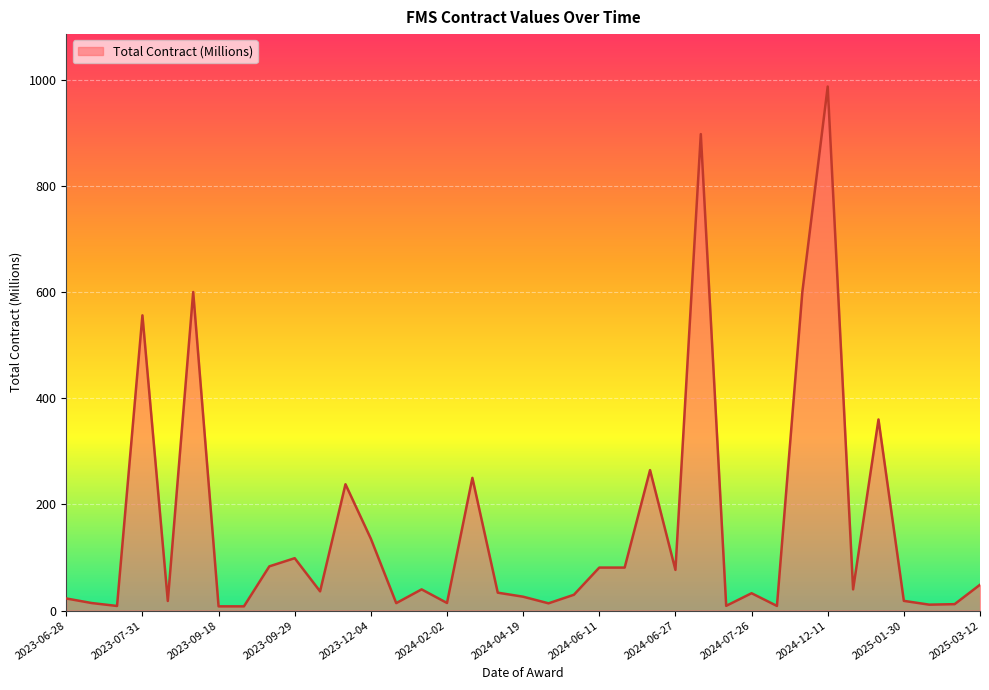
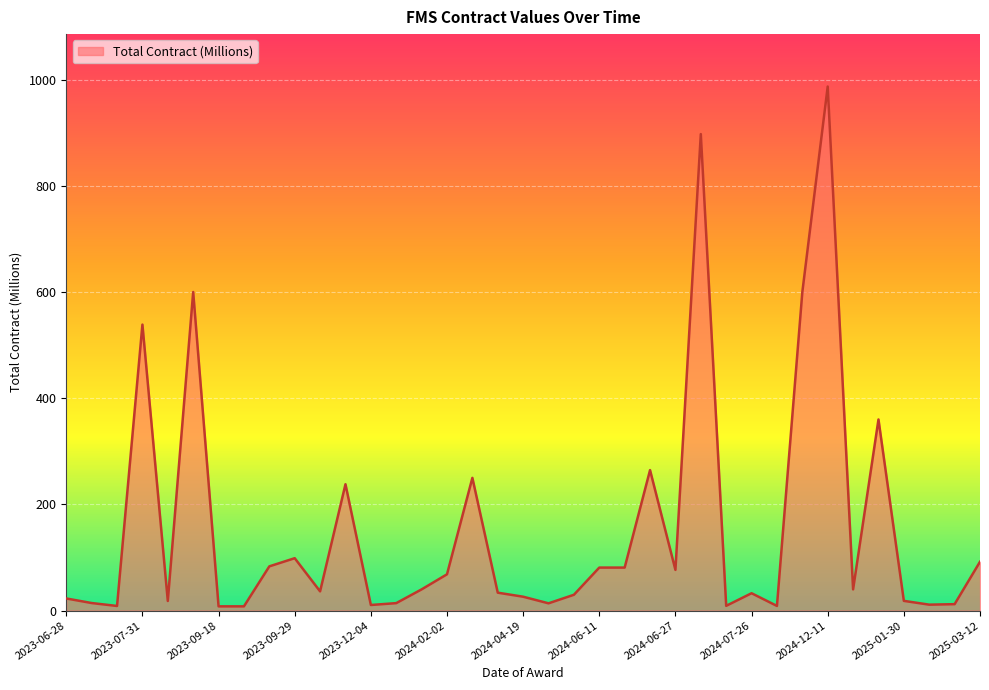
  {
    "2023-06-28": 20,
-   "2023-07-31": 560,
+   "2023-07-31": 540,
    "2023-09-29": 100,
-   "2023-12-04": 140,
-   "2024-02-02": 10,
+   "2023-12-04": 10,
+   "2024-02-02": 70,
    "2024-04-19": 30,
    "2024-06-27": 80,
    "2024-07-26": 30,
    "2024-12-11": 990,
    "2025-01-30": 20,
-   "2025-03-12": 50
+   "2025-03-12": 90
  }
